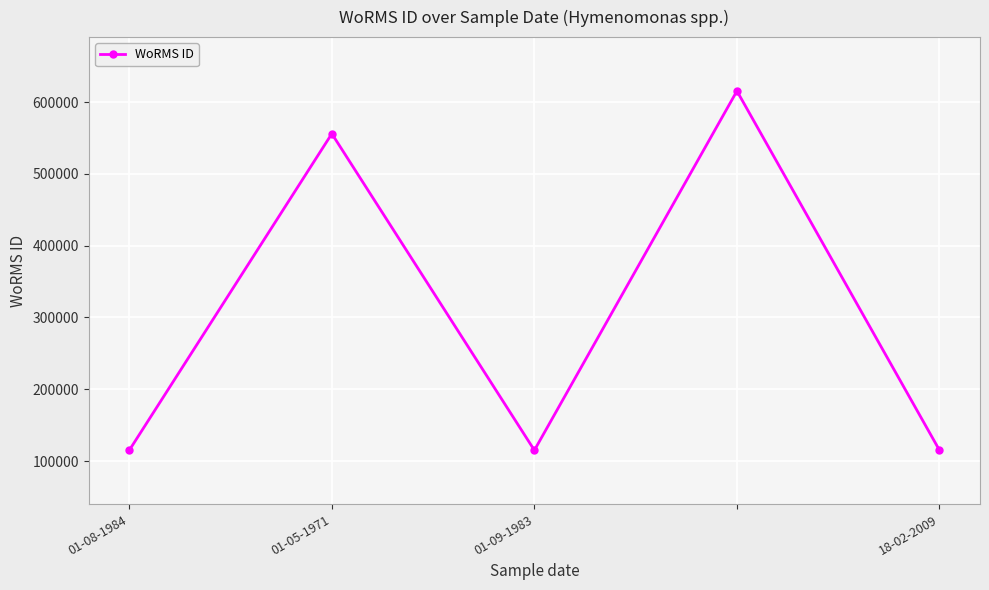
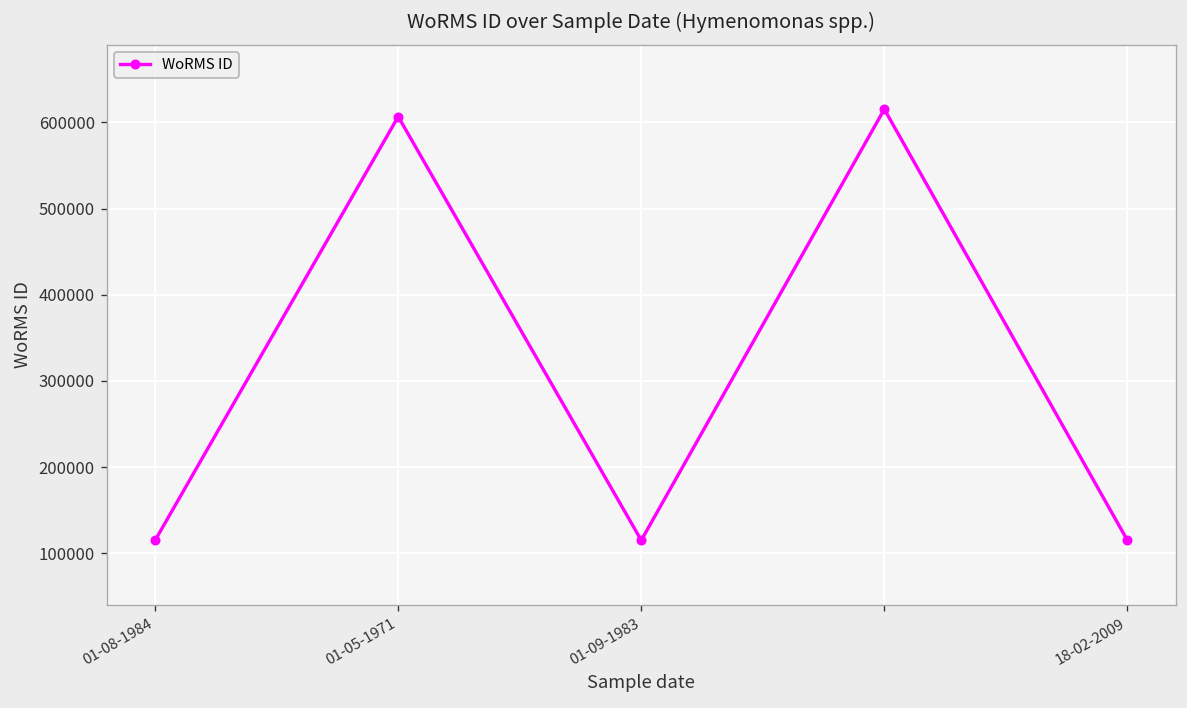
  {
    "01-08-1984": 120000,
-   "01-05-1971": 560000,
+   "01-05-1971": 610000,
    "01-09-1983": 120000,
    "18-02-2009": 120000
  }
